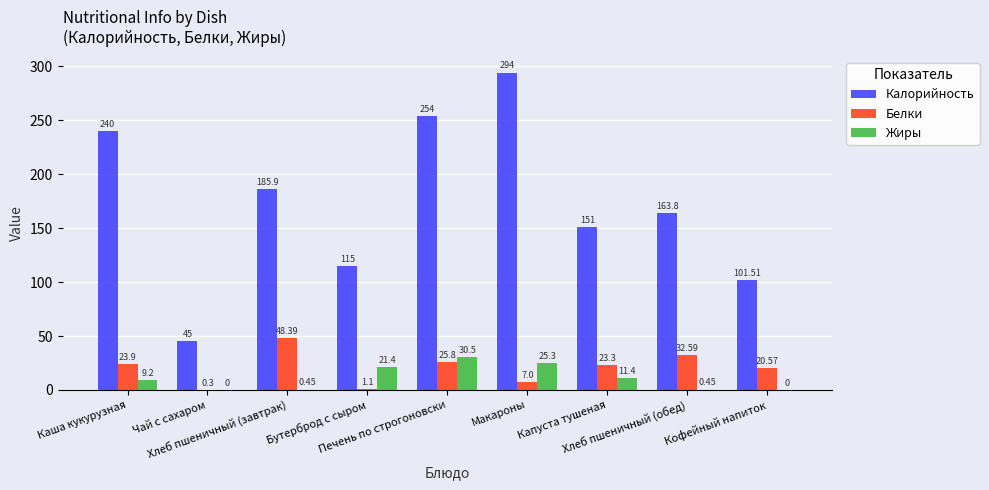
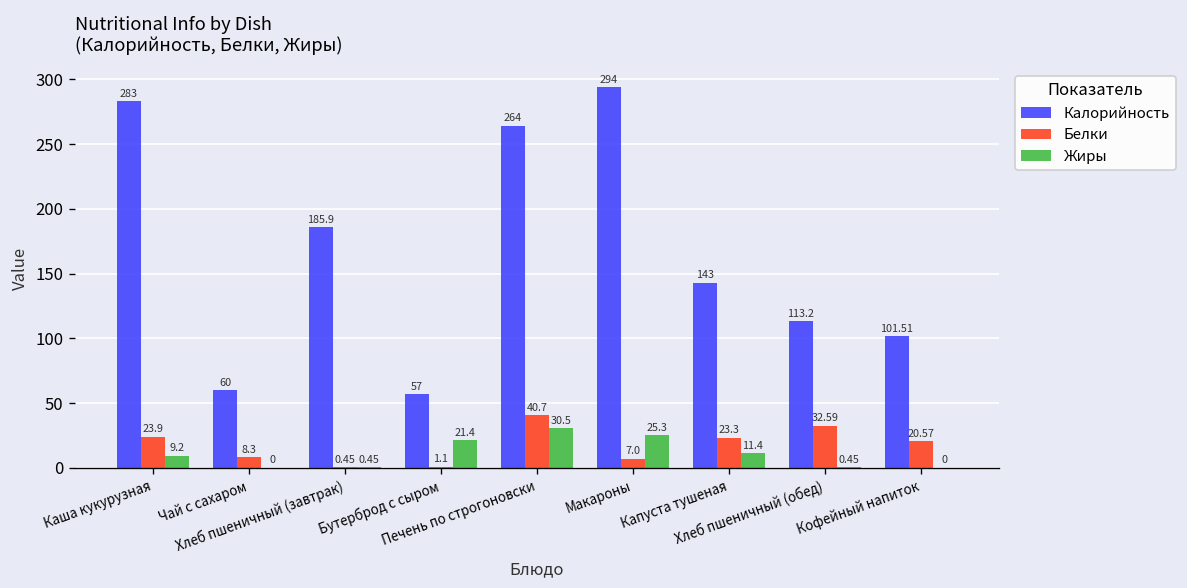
  {
    "Калорийность": {
-     "Каша кукурузная": 240,
-     "Чай с сахаром": 45,
+     "Каша кукурузная": 283,
+     "Чай с сахаром": 60,
      "Хлеб пшеничный (завтрак)": 185.9,
-     "Бутерброд с сыром": 115,
-     "Печень по строгоновски": 254,
+     "Бутерброд с сыром": 57,
+     "Печень по строгоновски": 264,
      "Макароны": 294,
-     "Капуста тушеная": 151,
-     "Хлеб пшеничный (обед)": 163.8,
+     "Капуста тушеная": 143,
+     "Хлеб пшеничный (обед)": 113.2,
      "Кофейный напиток": 101.51
    },
    "Белки": {
      "Каша кукурузная": 23.9,
-     "Чай с сахаром": 0.3,
-     "Хлеб пшеничный (завтрак)": 48.39,
+     "Чай с сахаром": 8.3,
+     "Хлеб пшеничный (завтрак)": 0.45,
      "Бутерброд с сыром": 1.1,
-     "Печень по строгоновски": 25.8,
+     "Печень по строгоновски": 40.7,
      "Макароны": 7.0,
      "Капуста тушеная": 23.3,
      "Хлеб пшеничный (обед)": 32.59,
      "Кофейный напиток": 20.57
    },
    "Жиры": {
      "Каша кукурузная": 9.2,
      "Чай с сахаром": 0,
      "Хлеб пшеничный (завтрак)": 0.45,
      "Бутерброд с сыром": 21.4,
      "Печень по строгоновски": 30.5,
      "Макароны": 25.3,
      "Капуста тушеная": 11.4,
      "Хлеб пшеничный (обед)": 0.45,
      "Кофейный напиток": 0
    }
  }
